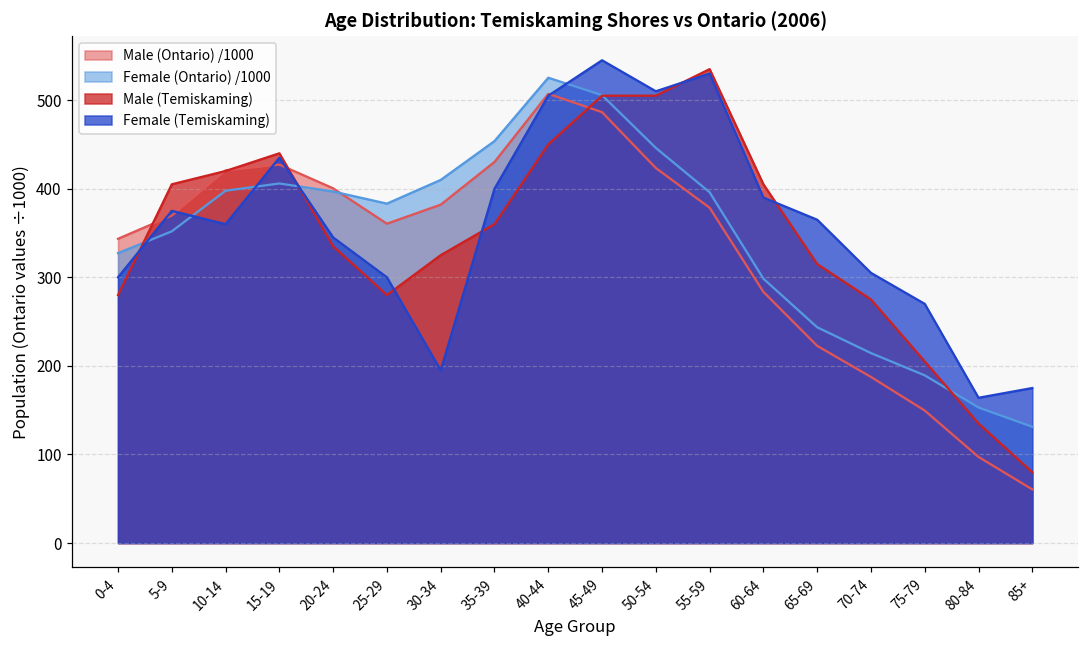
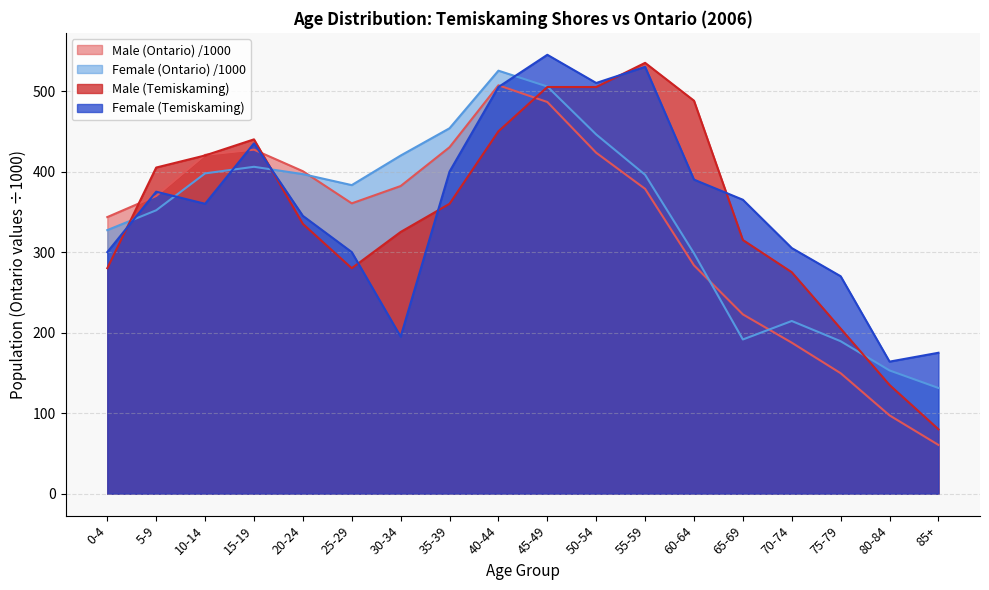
  {
    "Male (Ontario) /1000": {
      "0-4": 340,
      "5-9": 370,
      "15-19": 430,
      "20-24": 400,
      "25-29": 360,
      "30-34": 380,
      "35-39": 430,
      "45-49": 490,
      "50-54": 420,
      "55-59": 380,
      "60-64": 280,
      "65-69": 220,
      "70-74": 190,
      "75-79": 150,
      "80-84": 100,
      "85+": 60
    },
    "Female (Ontario) /1000": {
      "0-4": 330,
      "5-9": 350,
      "10-14": 400,
      "15-19": 410,
      "20-24": 400,
      "25-29": 380,
-     "30-34": 410,
+     "30-34": 420,
      "35-39": 450,
      "40-44": 530,
      "50-54": 450,
      "55-59": 400,
      "60-64": 300,
-     "65-69": 240,
+     "65-69": 190,
      "70-74": 210,
      "75-79": 190,
      "80-84": 150,
      "85+": 130
    },
    "Male (Temiskaming)": {
      "0-4": 280,
      "5-9": 410,
      "15-19": 440,
      "20-24": 340,
      "25-29": 280,
      "30-34": 330,
      "35-39": 360,
      "40-44": 450,
      "50-54": 510,
      "55-59": 540,
-     "60-64": 410,
+     "60-64": 490,
      "65-69": 320,
      "70-74": 280,
      "75-79": 210,
      "80-84": 140,
      "85+": 80
    },
    "Female (Temiskaming)": {
      "0-4": 300,
      "5-9": 380,
      "10-14": 360,
      "15-19": 440,
      "20-24": 350,
      "25-29": 300,
      "30-34": 200,
      "35-39": 400,
      "45-49": 550,
      "50-54": 510,
      "55-59": 530,
      "60-64": 390,
      "65-69": 370,
      "70-74": 310,
      "75-79": 270,
      "80-84": 160,
      "85+": 180
    }
  }
